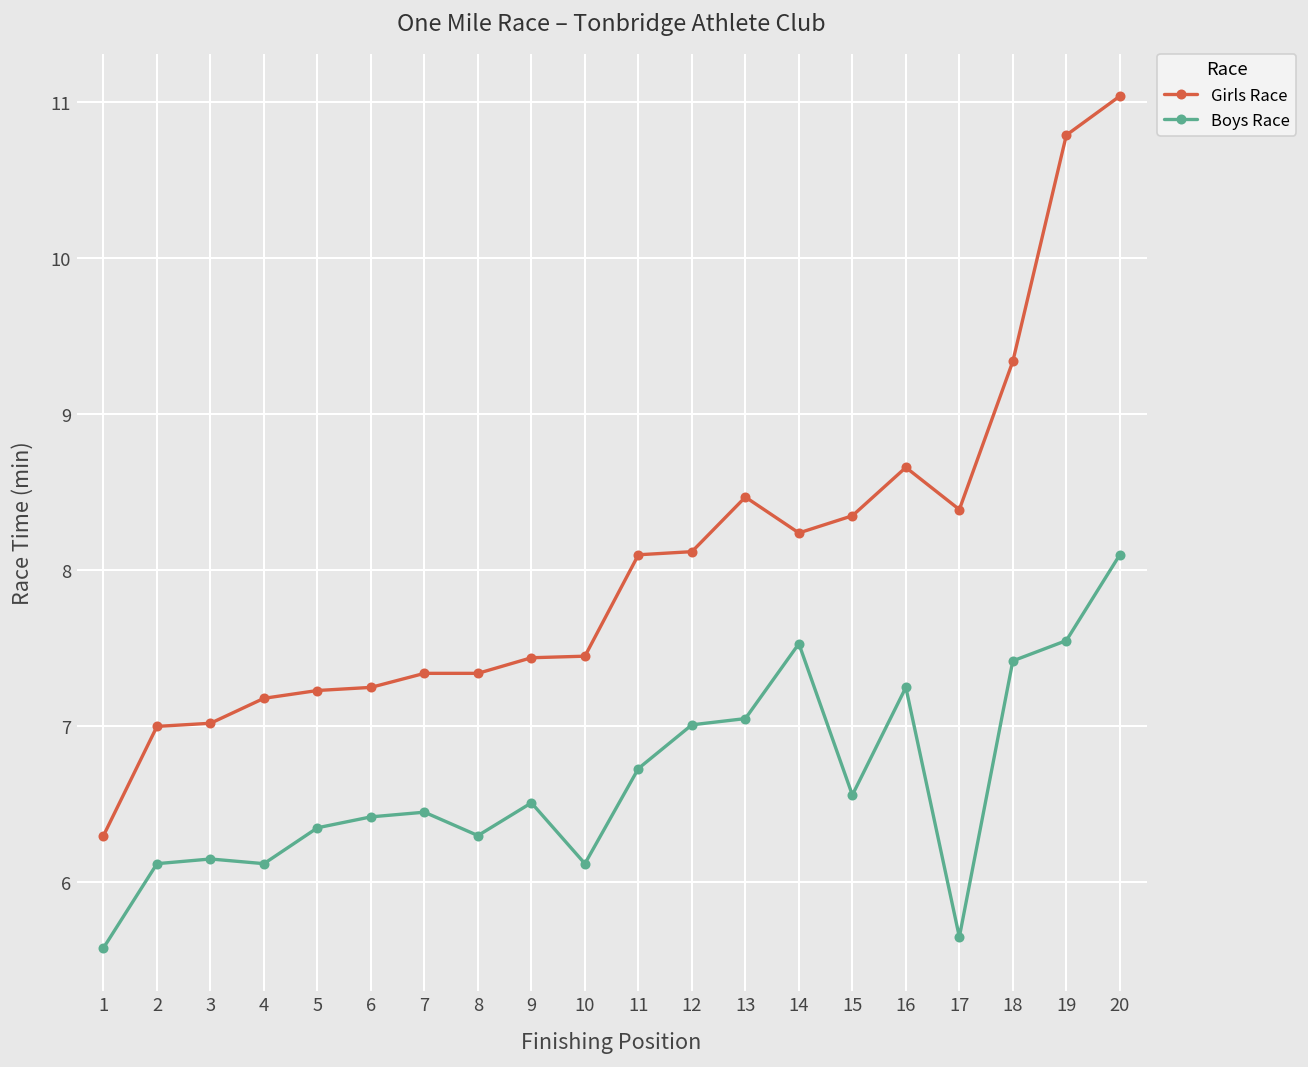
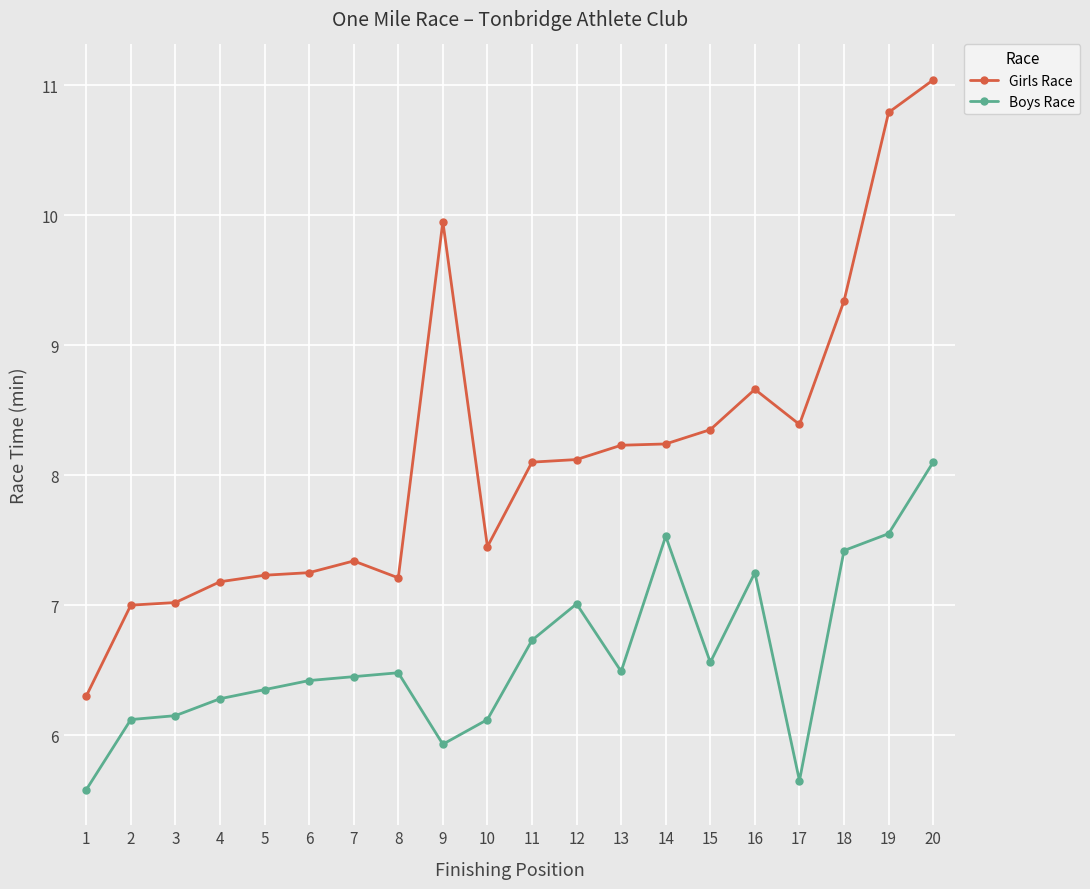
  {
    "Girls Race": {
      "1": 6.30,
      "2": 7.00,
      "3": 7.02,
      "4": 7.18,
      "5": 7.23,
      "6": 7.25,
      "7": 7.34,
-     "8": 7.34,
-     "9": 7.44,
+     "8": 7.21,
+     "9": 9.95,
      "10": 7.45,
      "11": 8.10,
      "12": 8.12,
-     "13": 8.47,
+     "13": 8.23,
      "14": 8.24,
      "15": 8.35,
      "16": 8.66,
      "17": 8.39,
      "18": 9.34,
      "19": 10.79,
      "20": 11.04
    },
    "Boys Race": {
      "1": 5.58,
      "2": 6.12,
      "3": 6.15,
-     "4": 6.12,
+     "4": 6.28,
      "5": 6.35,
      "6": 6.42,
      "7": 6.45,
-     "8": 6.30,
-     "9": 6.51,
+     "8": 6.48,
+     "9": 5.93,
      "10": 6.12,
      "11": 6.73,
      "12": 7.01,
-     "13": 7.05,
+     "13": 6.49,
      "14": 7.53,
      "15": 6.56,
      "16": 7.25,
      "17": 5.65,
      "18": 7.42,
      "19": 7.55,
      "20": 8.10
    }
  }
